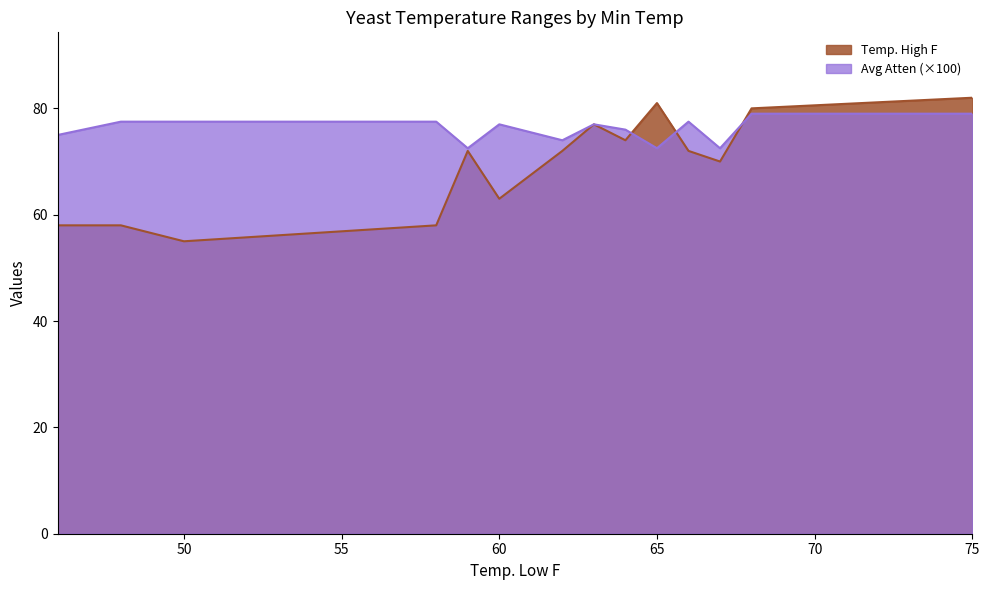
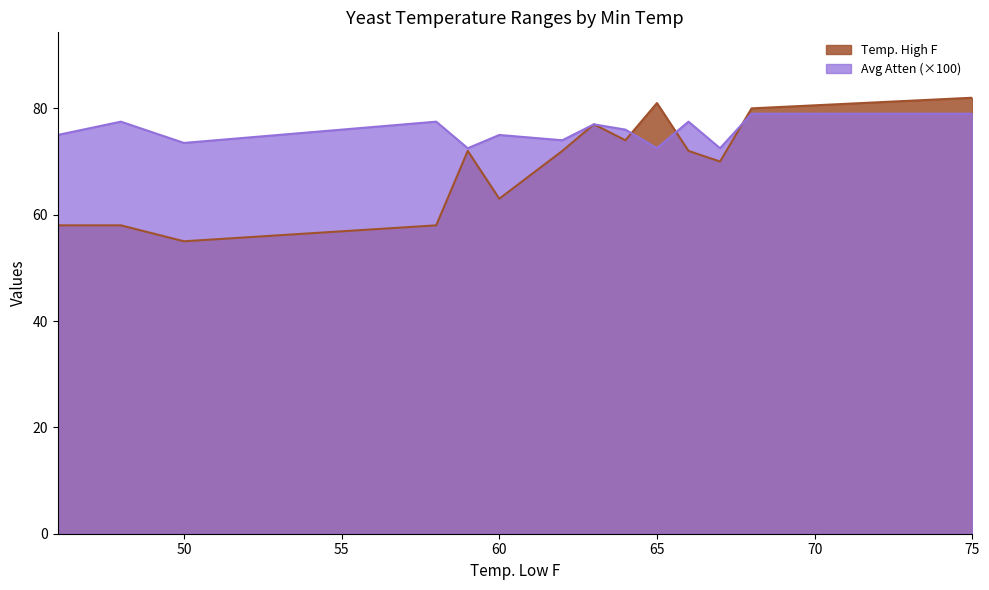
  {
    "Temp. High F": {
      "50": 55,
      "60": 63,
      "65": 81,
      "75": 82
    },
    "Avg Atten (×100)": {
-     "50": 78,
-     "60": 77,
+     "50": 74,
+     "60": 75,
      "65": 73,
      "75": 79
    }
  }
